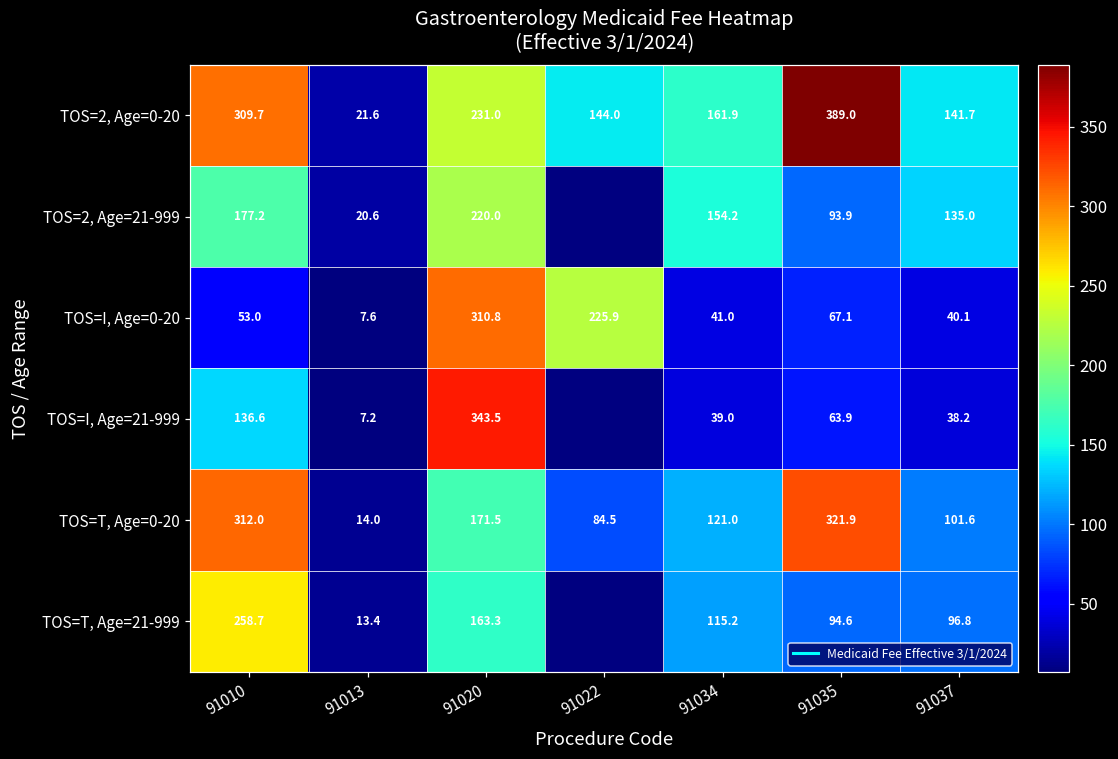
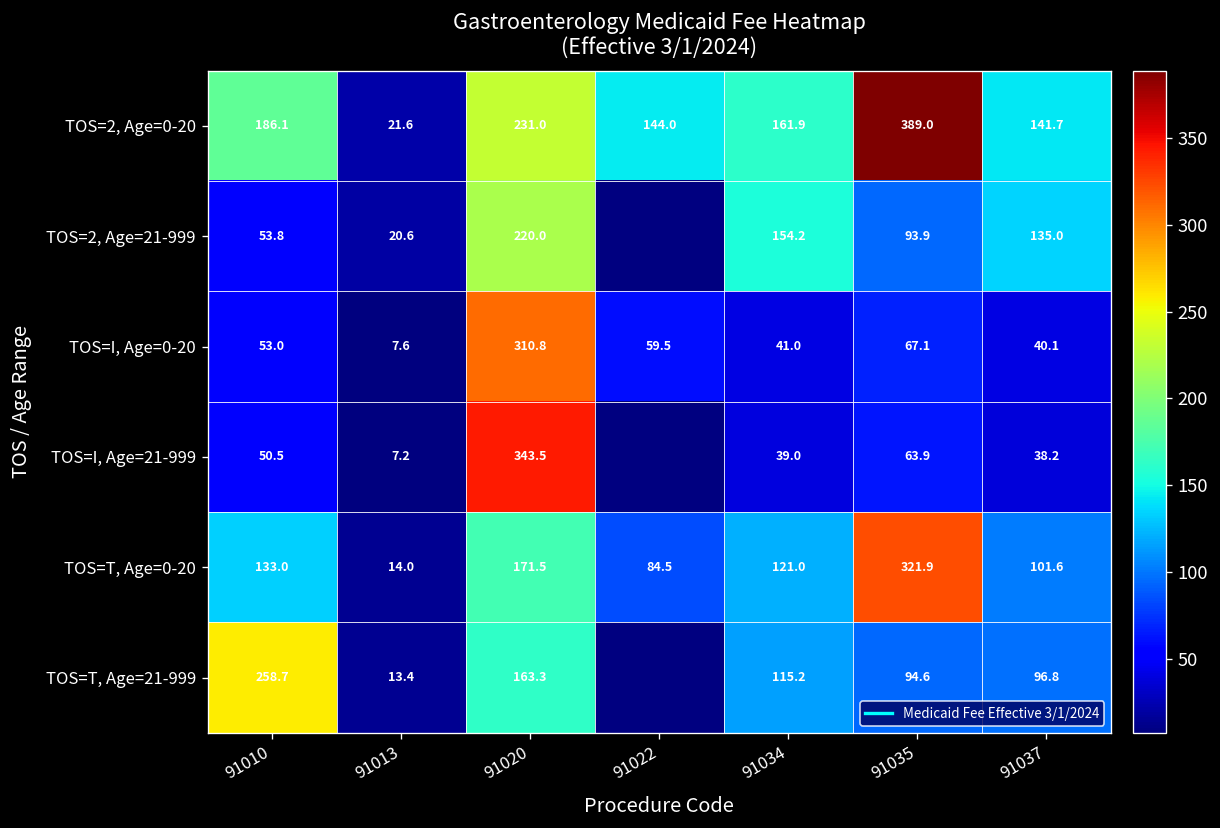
  {
    "TOS=2, Age=0-20": {
-     "91010": 309.7,
+     "91010": 186.1,
      "91013": 21.6,
      "91020": 231.0,
      "91022": 144.0,
      "91034": 161.9,
      "91035": 389.0,
      "91037": 141.7
    },
    "TOS=2, Age=21-999": {
-     "91010": 177.2,
+     "91010": 53.8,
      "91013": 20.6,
      "91020": 220.0,
      "91034": 154.2,
      "91035": 93.9,
      "91037": 135.0
    },
    "TOS=I, Age=0-20": {
      "91010": 53.0,
      "91013": 7.6,
      "91020": 310.8,
-     "91022": 225.9,
+     "91022": 59.5,
      "91034": 41.0,
      "91035": 67.1,
      "91037": 40.1
    },
    "TOS=I, Age=21-999": {
-     "91010": 136.6,
+     "91010": 50.5,
      "91013": 7.2,
      "91020": 343.5,
      "91034": 39.0,
      "91035": 63.9,
      "91037": 38.2
    },
    "TOS=T, Age=0-20": {
-     "91010": 312.0,
+     "91010": 133.0,
      "91013": 14.0,
      "91020": 171.5,
      "91022": 84.5,
      "91034": 121.0,
      "91035": 321.9,
      "91037": 101.6
    },
    "TOS=T, Age=21-999": {
      "91010": 258.7,
      "91013": 13.4,
      "91020": 163.3,
      "91034": 115.2,
      "91035": 94.6,
      "91037": 96.8
    }
  }
